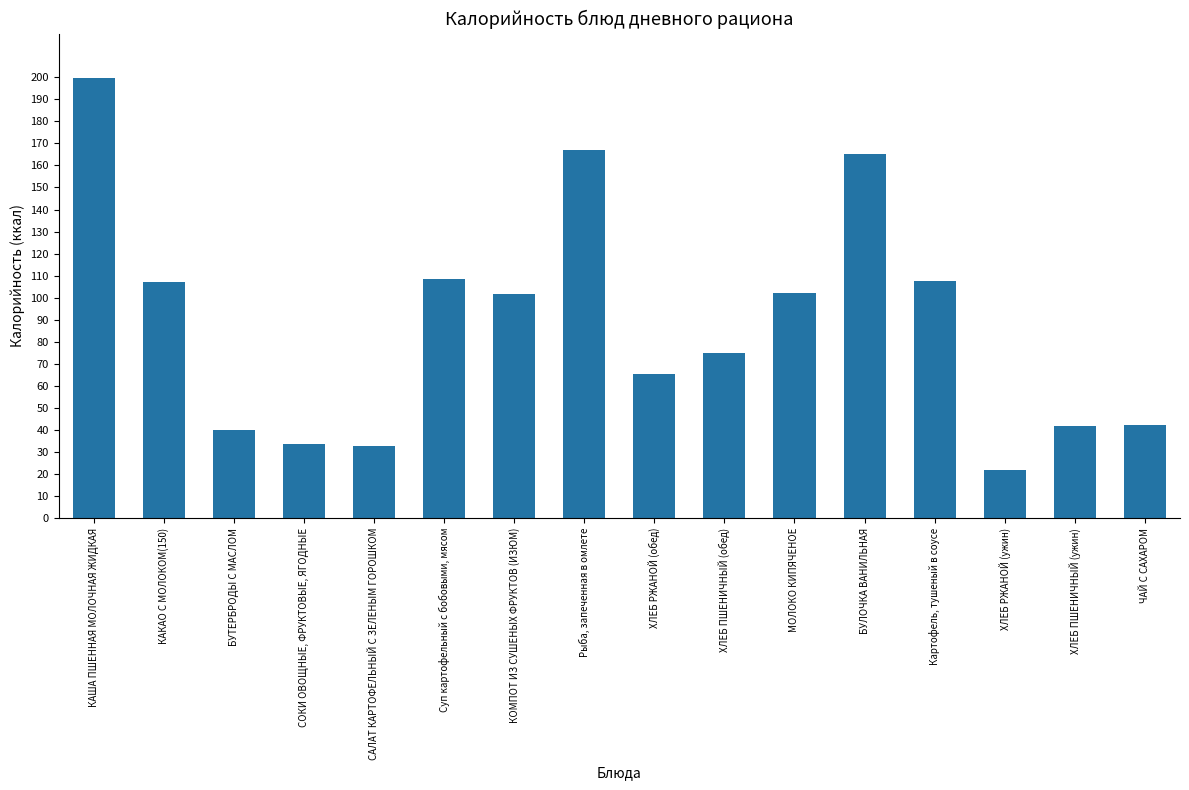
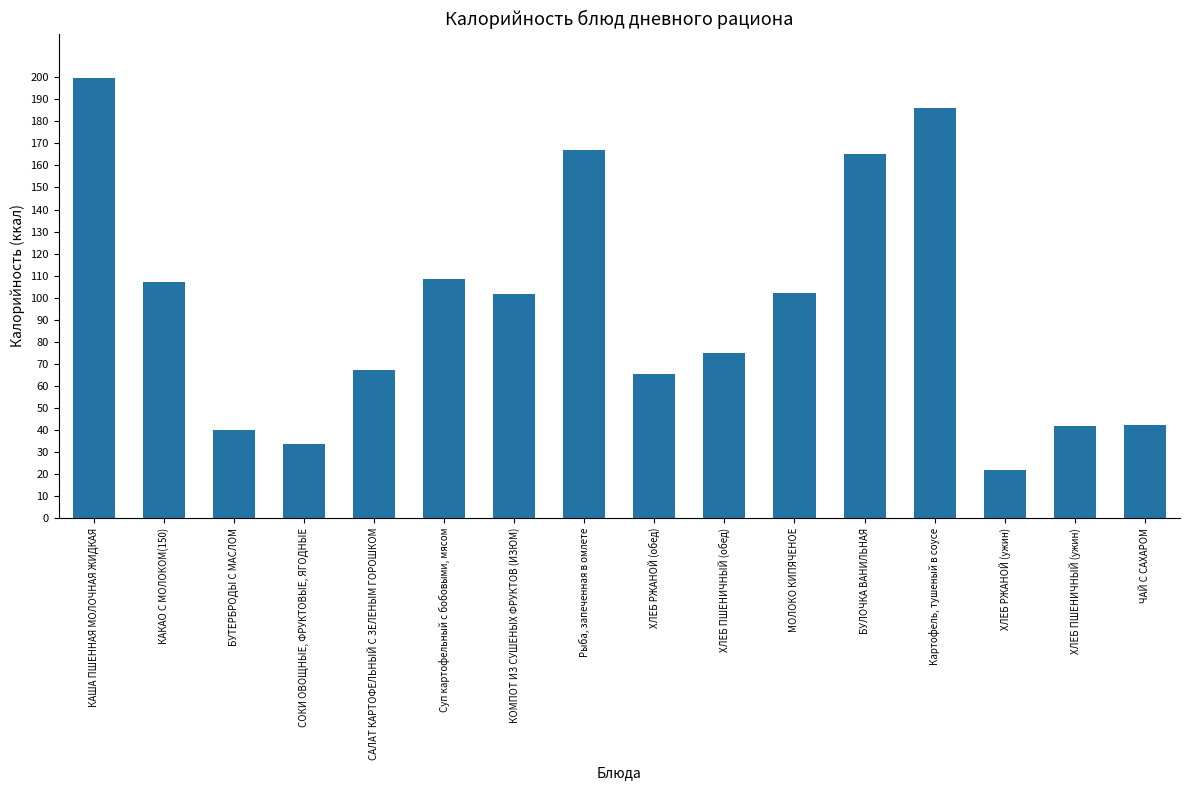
  {
    "КАША ПШЕННАЯ МОЛОЧНАЯ ЖИДКАЯ": 200,
    "КАКАО С МОЛОКОМ(150)": 107,
    "БУТЕРБРОДЫ С МАСЛОМ": 40,
    "СОКИ ОВОЩНЫЕ, ФРУКТОВЫЕ, ЯГОДНЫЕ": 34,
-   "САЛАТ КАРТОФЕЛЬНЫЙ С ЗЕЛЕНЫМ ГОРОШКОМ": 33,
+   "САЛАТ КАРТОФЕЛЬНЫЙ С ЗЕЛЕНЫМ ГОРОШКОМ": 67,
    "Суп картофельный с бобовыми, мясом": 109,
    "КОМПОТ ИЗ СУШЕНЫХ ФРУКТОВ (ИЗЮМ)": 102,
    "Рыба, запеченная в омлете": 167,
    "ХЛЕБ РЖАНОЙ (обед)": 65,
    "ХЛЕБ ПШЕНИЧНЫЙ (обед)": 75,
    "МОЛОКО КИПЯЧЕНОЕ": 102,
    "БУЛОЧКА ВАНИЛЬНАЯ": 165,
-   "Картофель, тушеный в соусе": 107,
+   "Картофель, тушеный в соусе": 186,
    "ХЛЕБ РЖАНОЙ (ужин)": 22,
    "ХЛЕБ ПШЕНИЧНЫЙ (ужин)": 42,
    "ЧАЙ С САХАРОМ": 42
  }
